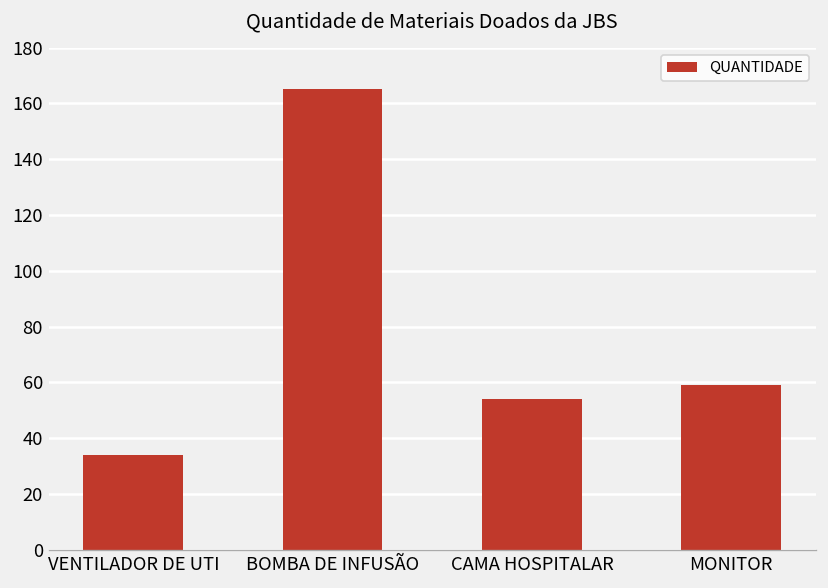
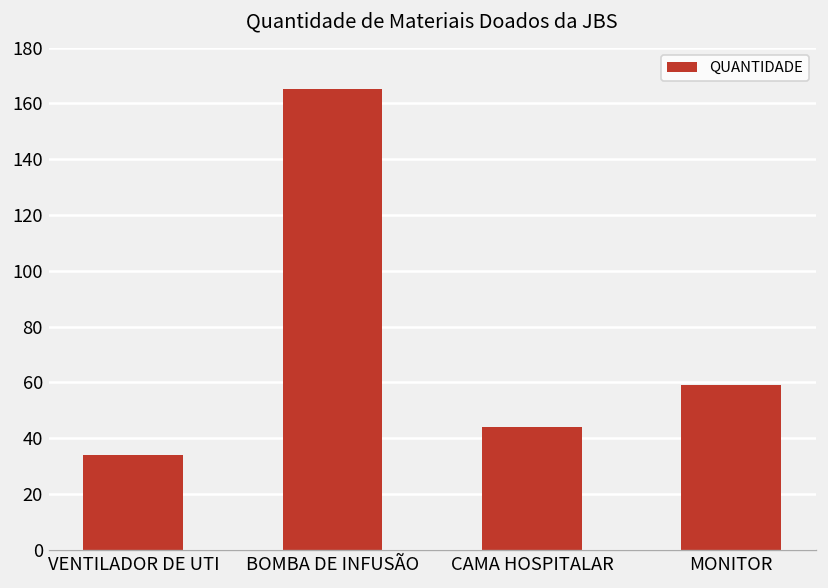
  {
    "VENTILADOR DE UTI": 34,
    "BOMBA DE INFUSÃO": 165,
-   "CAMA HOSPITALAR": 54,
+   "CAMA HOSPITALAR": 44,
    "MONITOR": 59
  }
